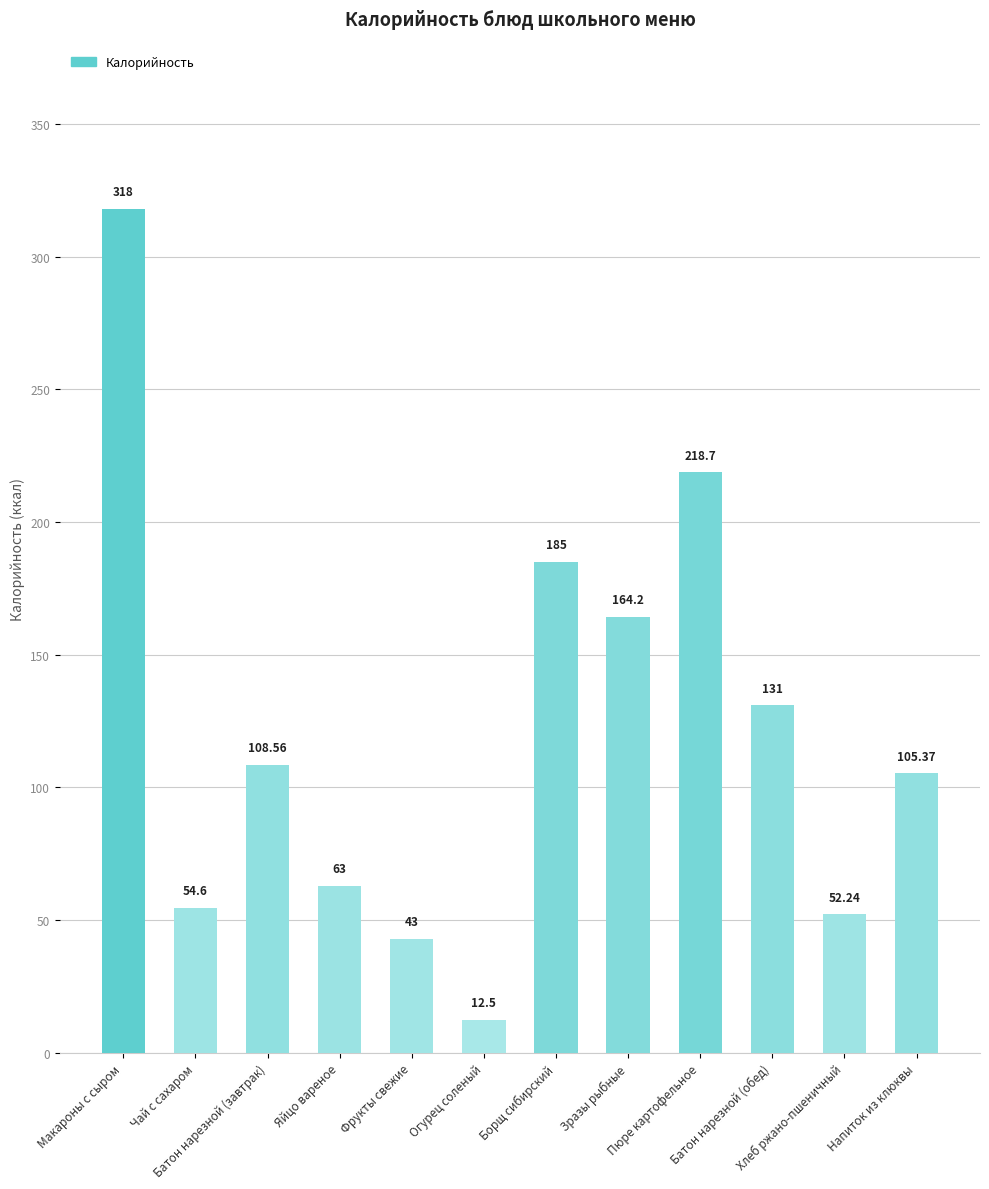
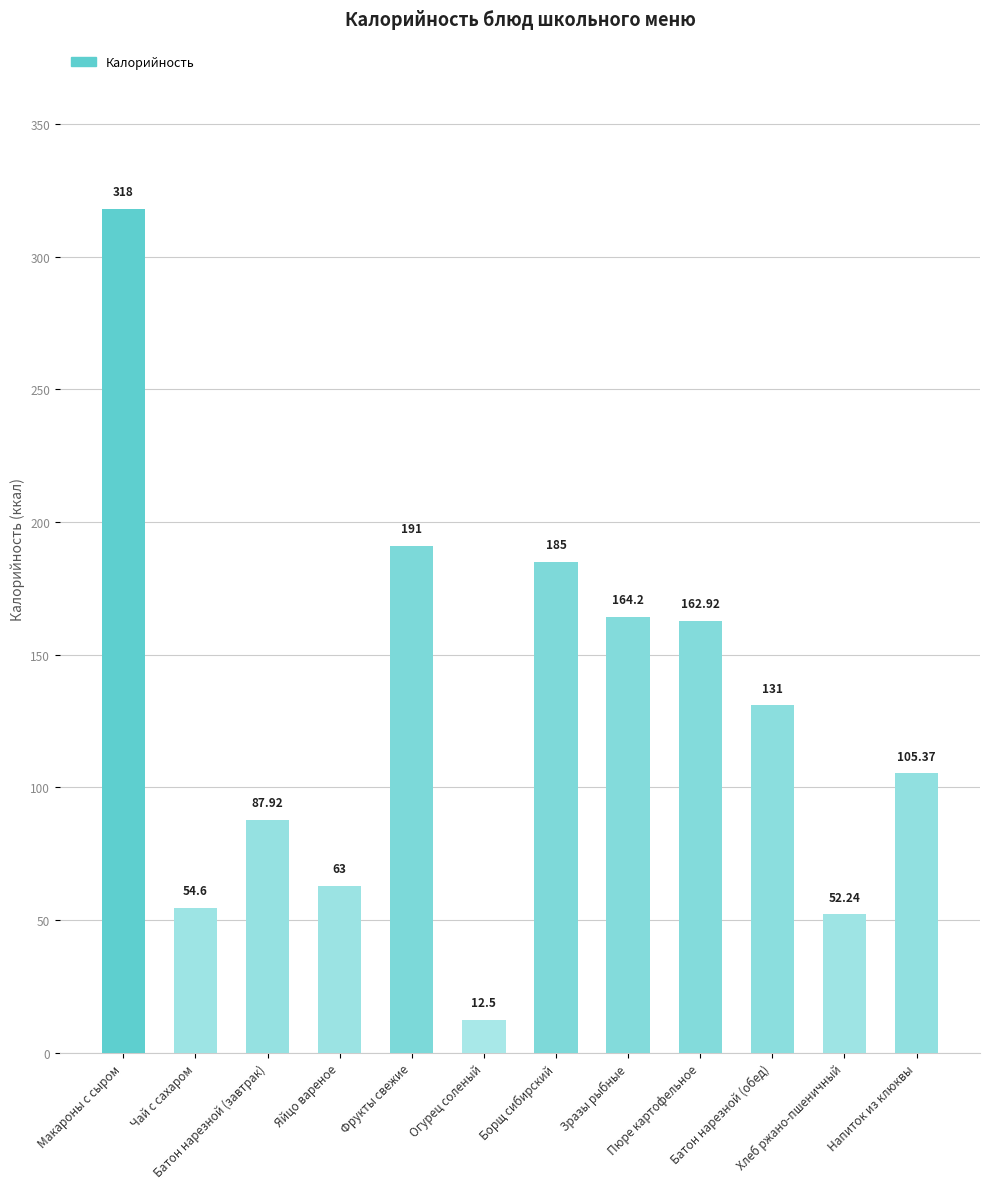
  {
    "Макароны с сыром": 318,
    "Чай с сахаром": 54.6,
-   "Батон нарезной (завтрак)": 108.56,
+   "Батон нарезной (завтрак)": 87.92,
    "Яйцо вареное": 63,
-   "Фрукты свежие": 43,
+   "Фрукты свежие": 191,
    "Огурец соленый": 12.5,
    "Борщ сибирский": 185,
    "Зразы рыбные": 164.2,
-   "Пюре картофельное": 218.7,
+   "Пюре картофельное": 162.92,
    "Батон нарезной (обед)": 131,
    "Хлеб ржано-пшеничный": 52.24,
    "Напиток из клюквы": 105.37
  }
